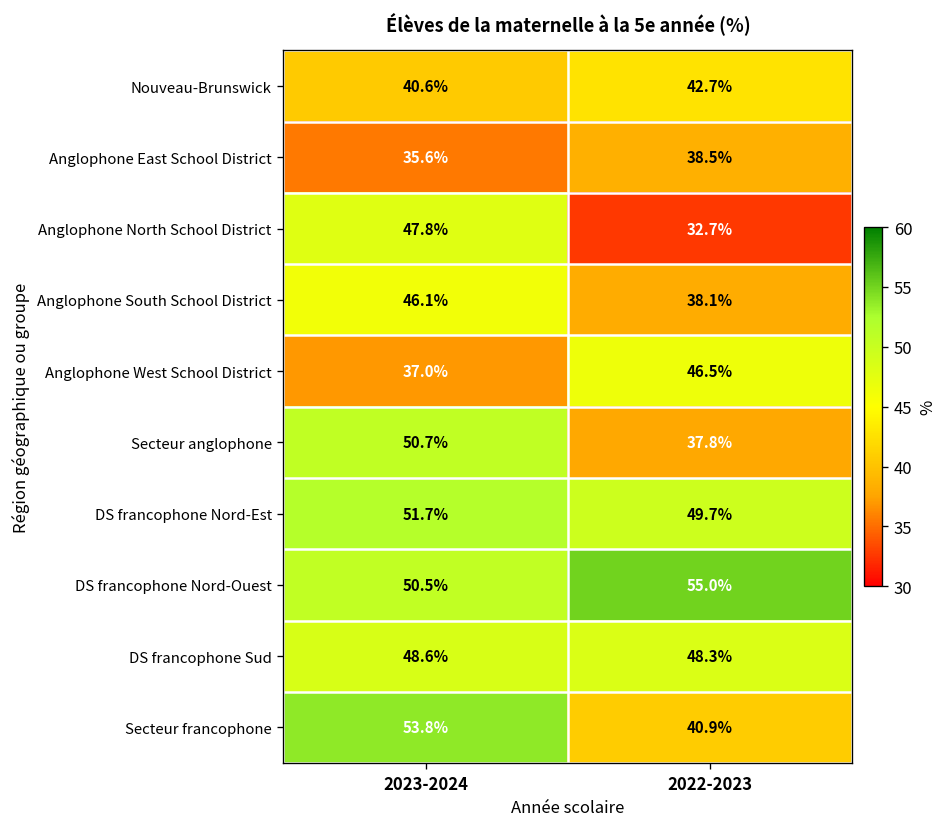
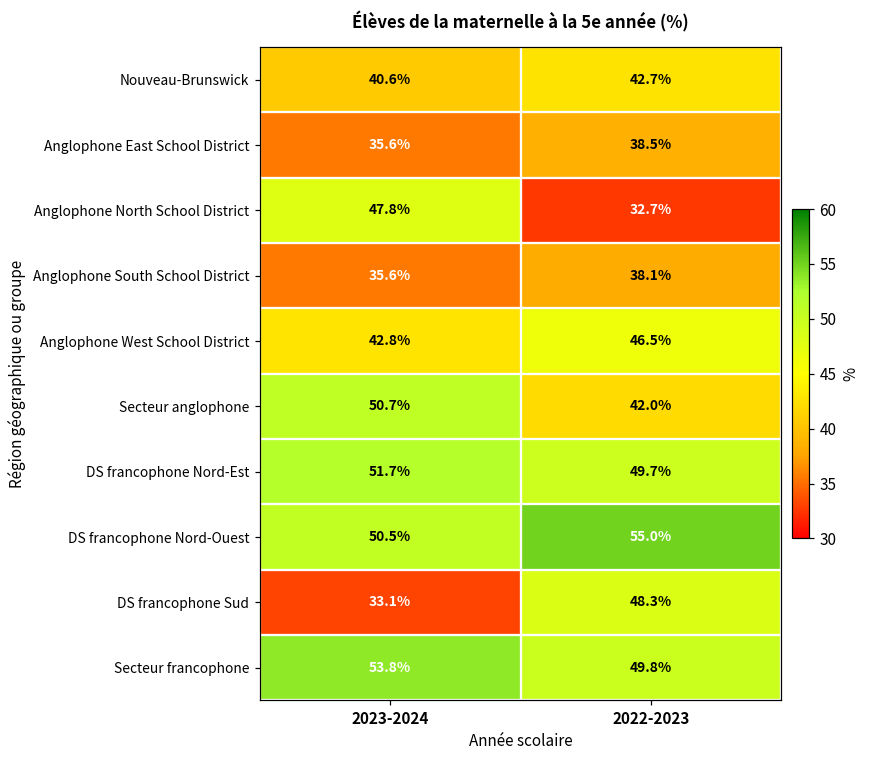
  {
    "Nouveau-Brunswick": {
      "2023-2024": "40.6%",
      "2022-2023": "42.7%"
    },
    "Anglophone East School District": {
      "2023-2024": "35.6%",
      "2022-2023": "38.5%"
    },
    "Anglophone North School District": {
      "2023-2024": "47.8%",
      "2022-2023": "32.7%"
    },
    "Anglophone South School District": {
-     "2023-2024": "46.1%",
+     "2023-2024": "35.6%",
      "2022-2023": "38.1%"
    },
    "Anglophone West School District": {
-     "2023-2024": "37.0%",
+     "2023-2024": "42.8%",
      "2022-2023": "46.5%"
    },
    "Secteur anglophone": {
      "2023-2024": "50.7%",
-     "2022-2023": "37.8%"
+     "2022-2023": "42.0%"
    },
    "DS francophone Nord-Est": {
      "2023-2024": "51.7%",
      "2022-2023": "49.7%"
    },
    "DS francophone Nord-Ouest": {
      "2023-2024": "50.5%",
      "2022-2023": "55.0%"
    },
    "DS francophone Sud": {
-     "2023-2024": "48.6%",
+     "2023-2024": "33.1%",
      "2022-2023": "48.3%"
    },
    "Secteur francophone": {
      "2023-2024": "53.8%",
-     "2022-2023": "40.9%"
+     "2022-2023": "49.8%"
    }
  }
